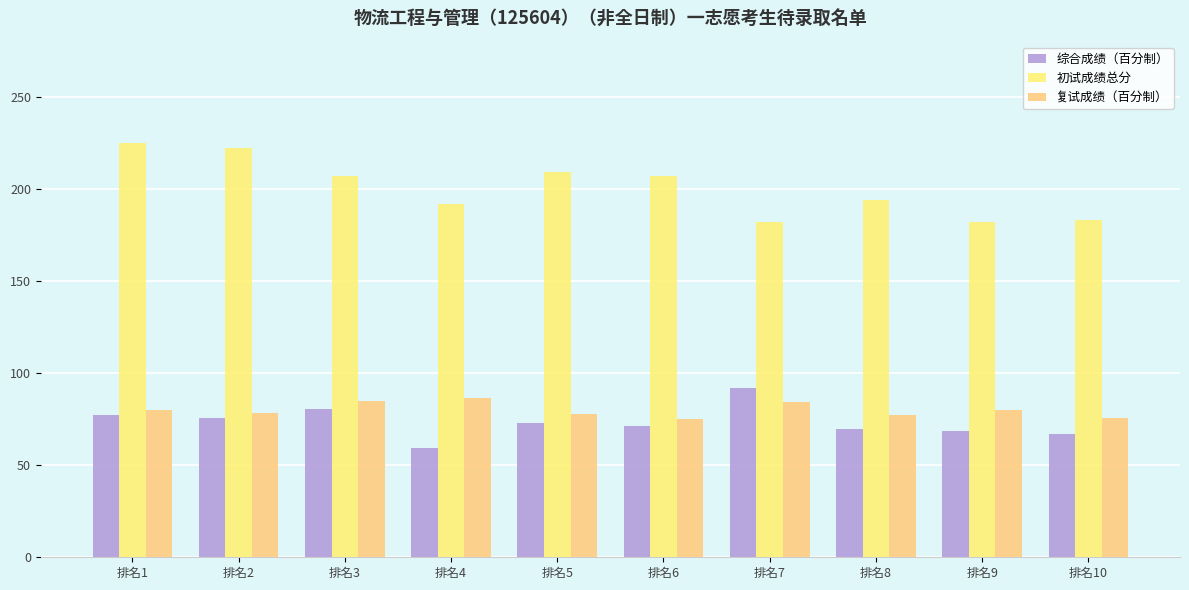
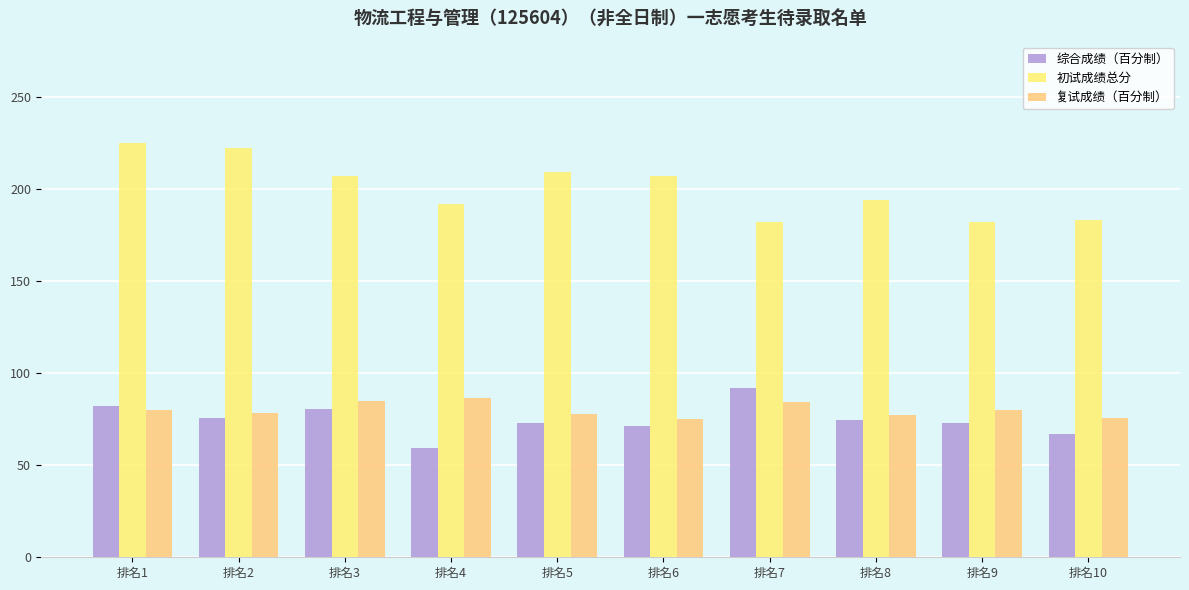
  {
    "综合成绩（百分制）": {
-     "排名1": 77,
+     "排名1": 82,
      "排名2": 76,
      "排名3": 81,
      "排名4": 59,
      "排名5": 73,
      "排名6": 71,
      "排名7": 92,
-     "排名8": 70,
-     "排名9": 68,
+     "排名8": 75,
+     "排名9": 73,
      "排名10": 67
    }
  }
